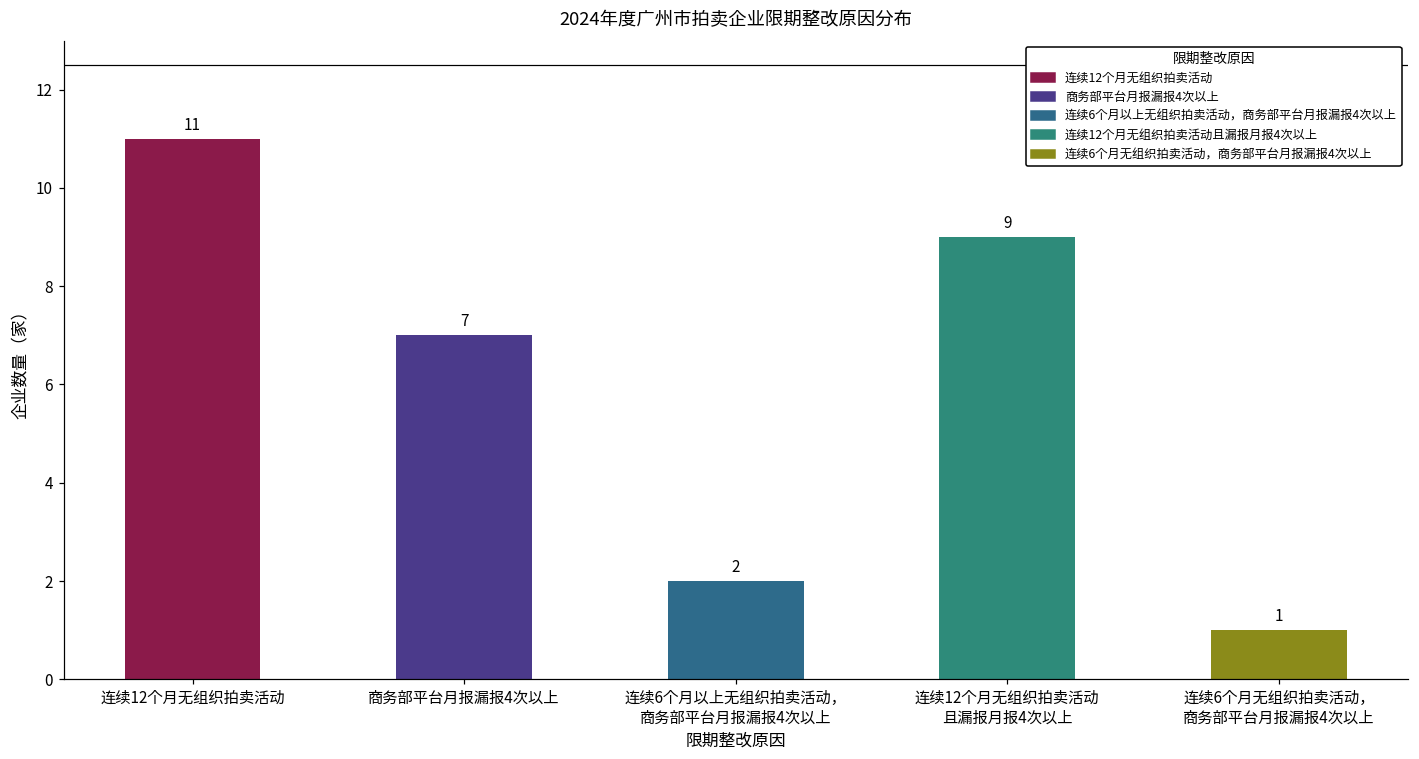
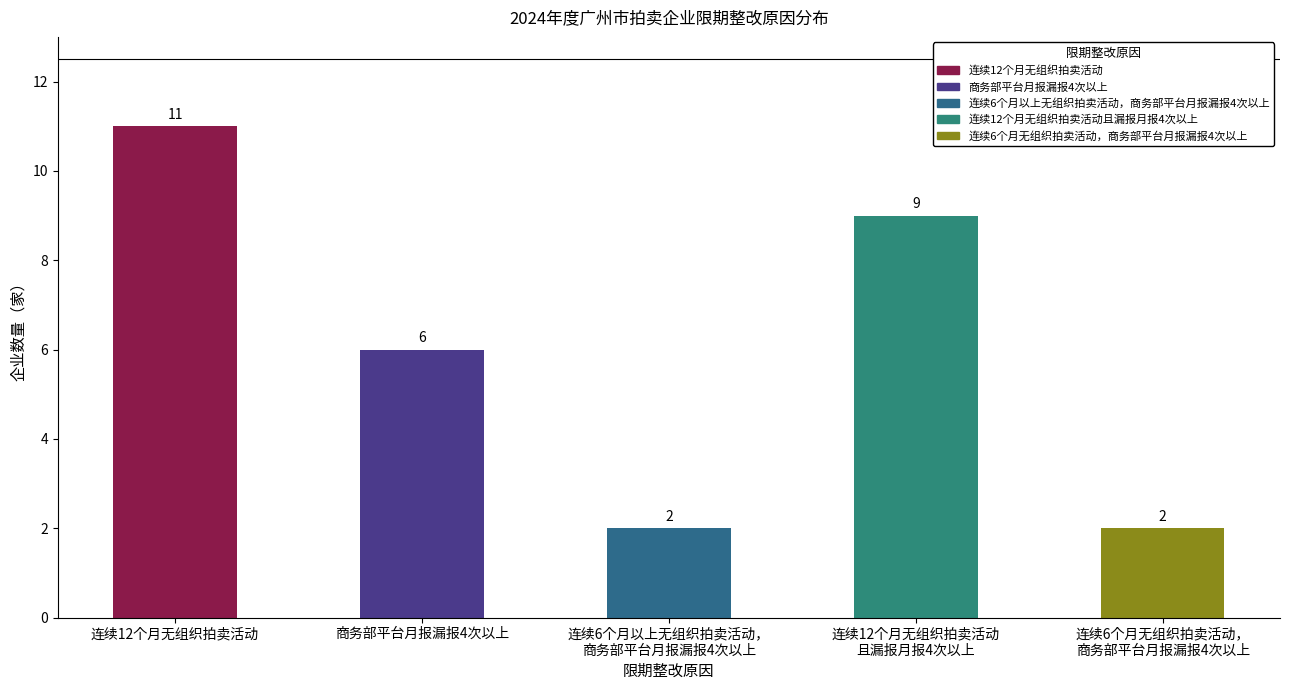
  {
    "连续12个月无组织拍卖活动": 11,
-   "商务部平台月报漏报4次以上": 7,
+   "商务部平台月报漏报4次以上": 6,
    "连续6个月以上无组织拍卖活动， 商务部平台月报漏报4次以上": 2,
    "连续12个月无组织拍卖活动 且漏报月报4次以上": 9,
-   "连续6个月无组织拍卖活动， 商务部平台月报漏报4次以上": 1
+   "连续6个月无组织拍卖活动， 商务部平台月报漏报4次以上": 2
  }
